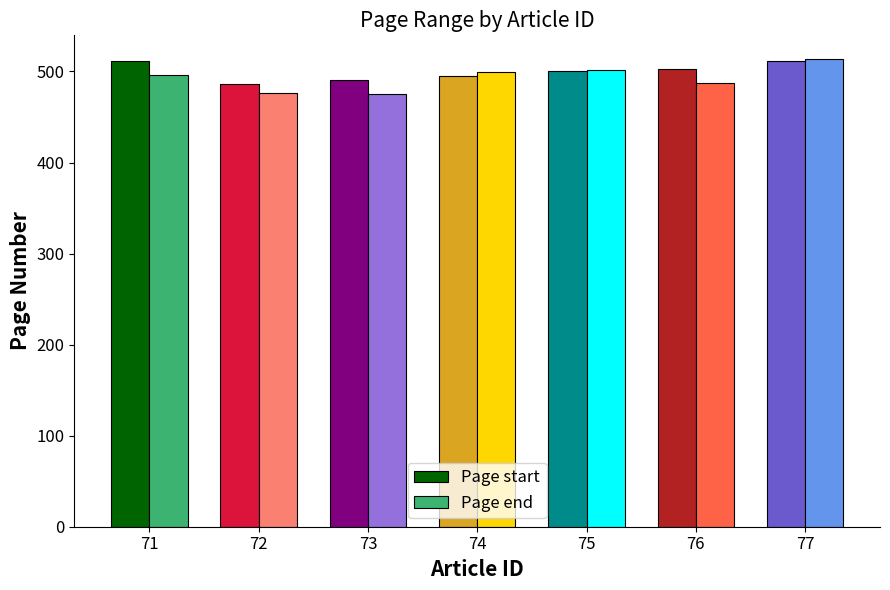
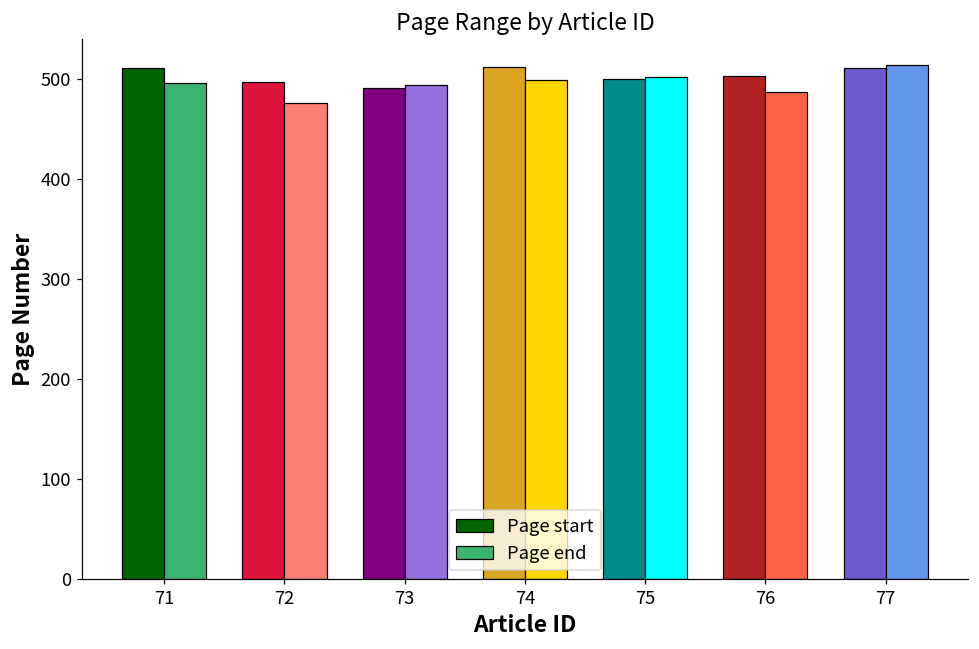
  {
    "Page start": {
      "71": 510,
-     "72": 490,
+     "72": 500,
      "73": 490,
-     "74": 500,
+     "74": 510,
      "75": 500,
      "76": 500,
      "77": 510
    },
    "Page end": {
      "71": 500,
      "72": 480,
-     "73": 480,
+     "73": 490,
      "74": 500,
      "75": 500,
      "76": 490,
      "77": 510
    }
  }
